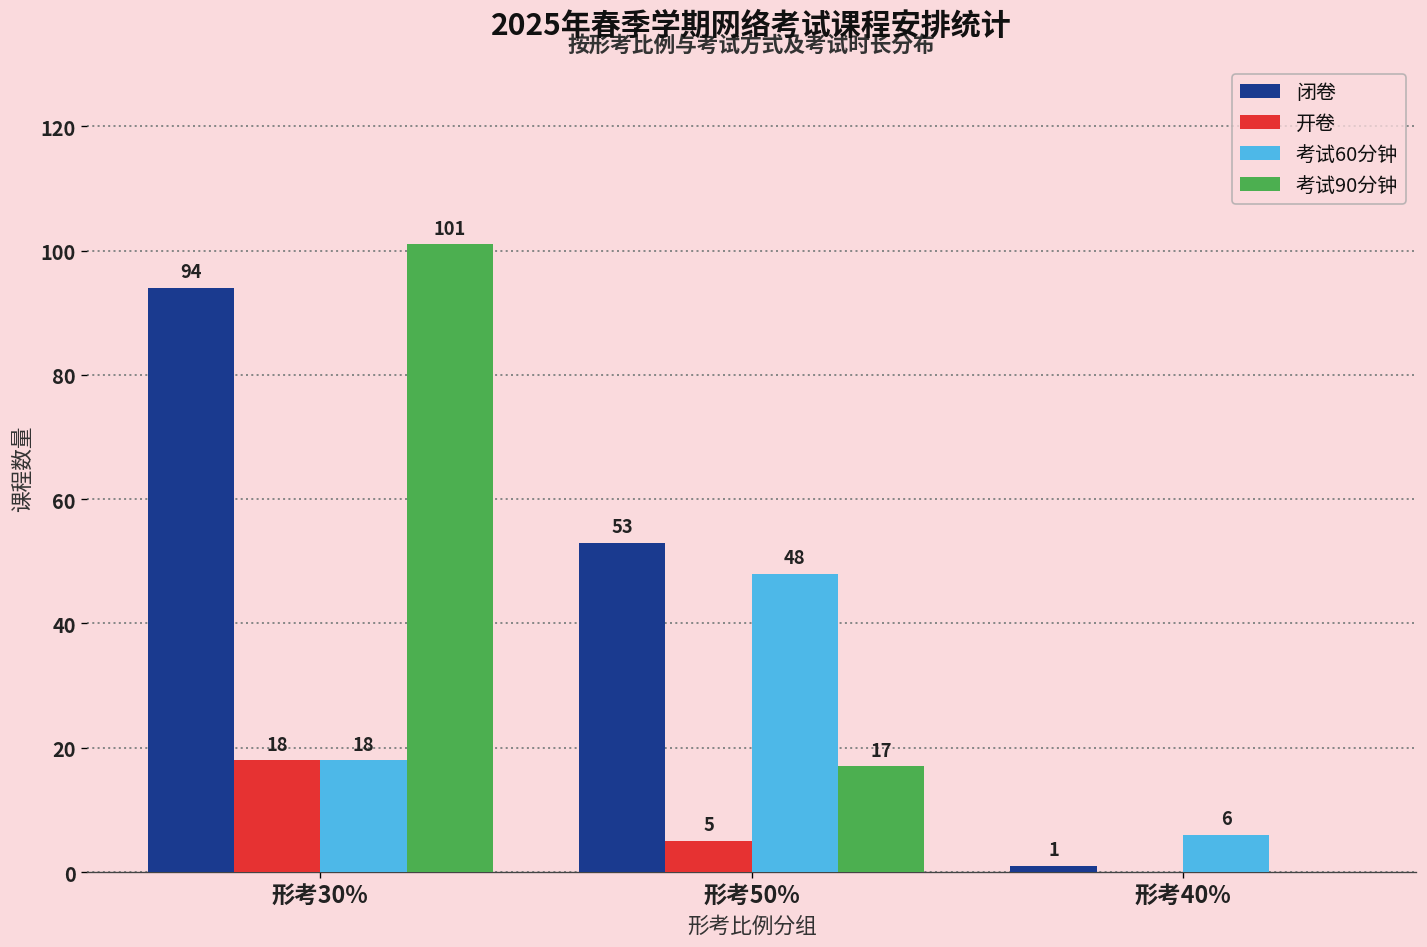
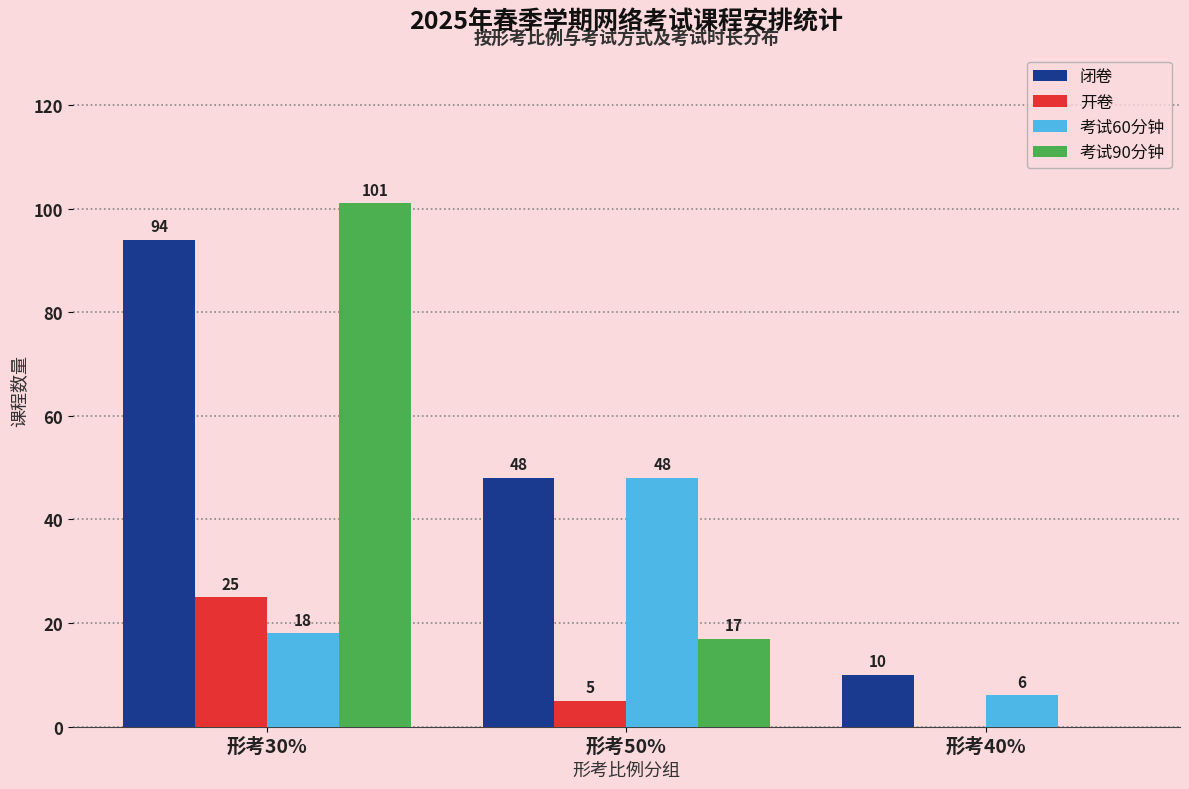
  {
    "闭卷": {
      "形考30%": 94,
-     "形考50%": 53,
-     "形考40%": 1
+     "形考50%": 48,
+     "形考40%": 10
    },
    "开卷": {
-     "形考30%": 18,
+     "形考30%": 25,
      "形考50%": 5
    },
    "考试60分钟": {
      "形考30%": 18,
      "形考50%": 48,
      "形考40%": 6
    },
    "考试90分钟": {
      "形考30%": 101,
      "形考50%": 17
    }
  }
